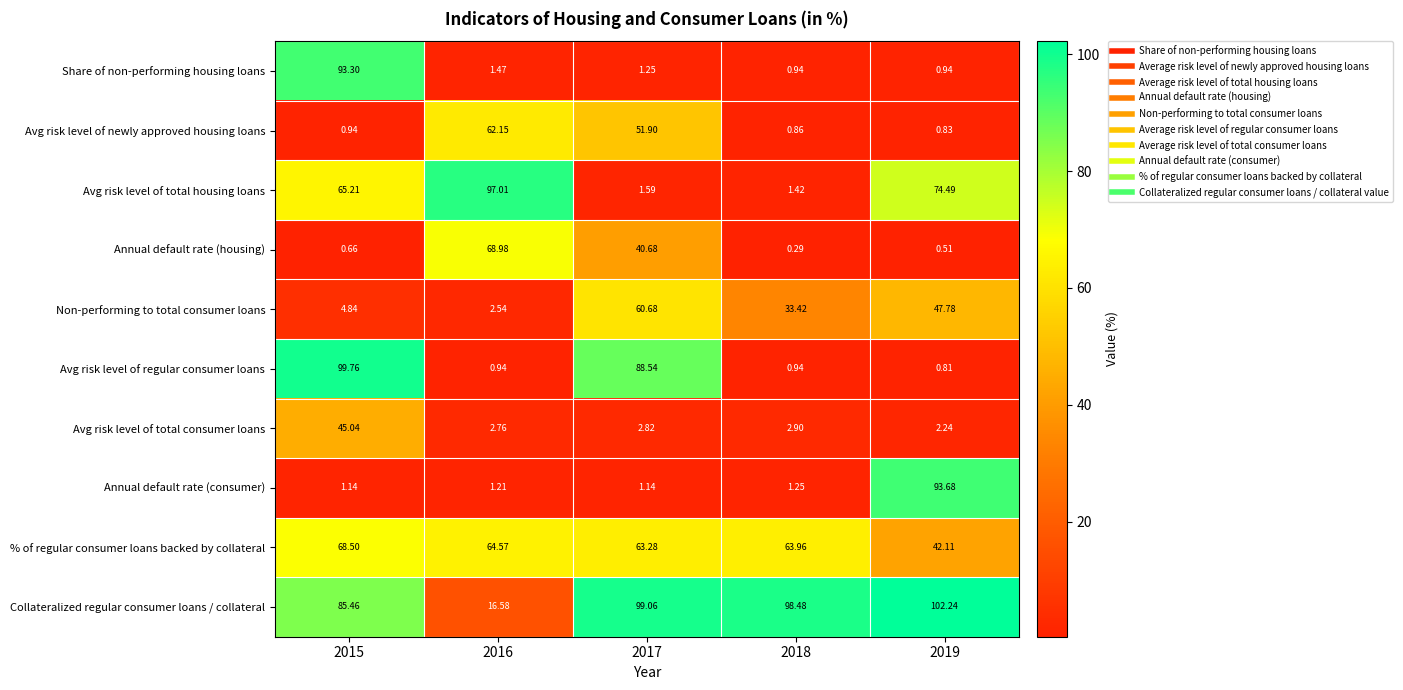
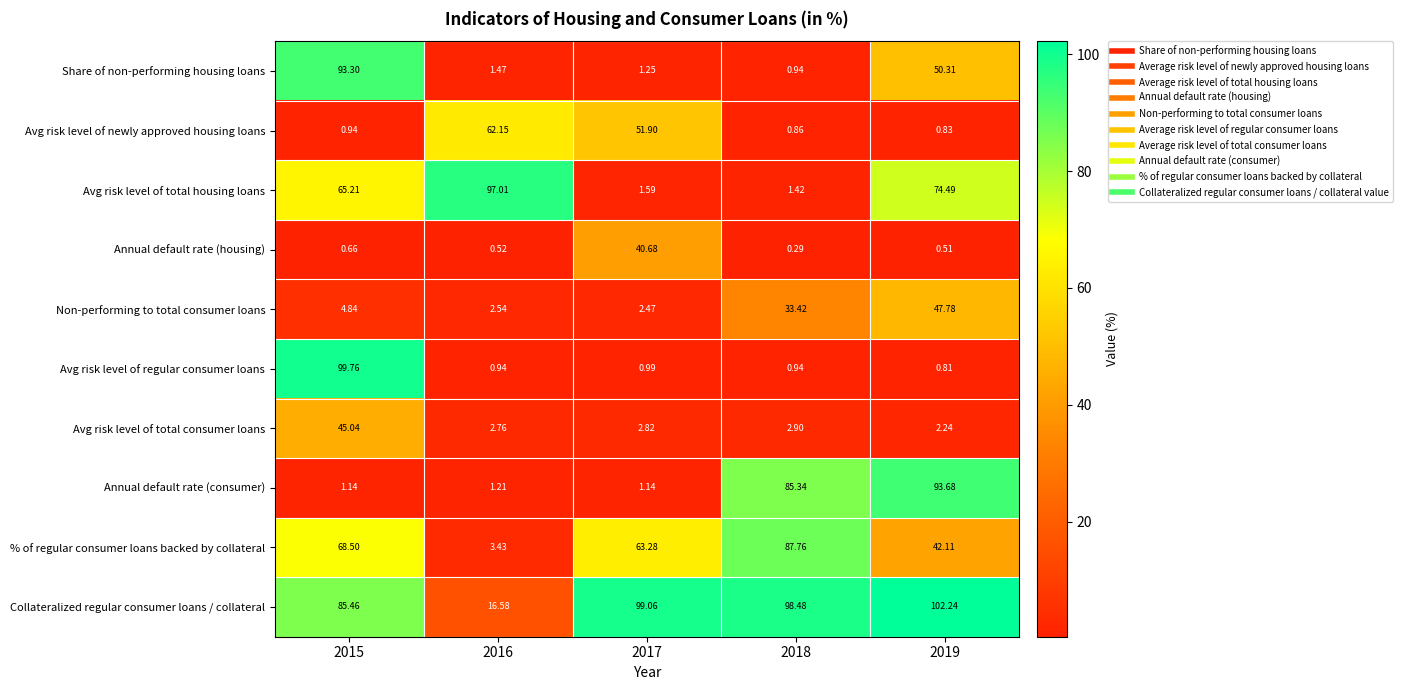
  {
    "Share of non-performing housing loans": {
      "2015": 93.30,
      "2016": 1.47,
      "2017": 1.25,
      "2018": 0.94,
-     "2019": 0.94
+     "2019": 50.31
    },
    "Avg risk level of newly approved housing loans": {
      "2015": 0.94,
      "2016": 62.15,
      "2017": 51.90,
      "2018": 0.86,
      "2019": 0.83
    },
    "Avg risk level of total housing loans": {
      "2015": 65.21,
      "2016": 97.01,
      "2017": 1.59,
      "2018": 1.42,
      "2019": 74.49
    },
    "Annual default rate (housing)": {
      "2015": 0.66,
-     "2016": 68.98,
+     "2016": 0.52,
      "2017": 40.68,
      "2018": 0.29,
      "2019": 0.51
    },
    "Non-performing to total consumer loans": {
      "2015": 4.84,
      "2016": 2.54,
-     "2017": 60.68,
+     "2017": 2.47,
      "2018": 33.42,
      "2019": 47.78
    },
    "Avg risk level of regular consumer loans": {
      "2015": 99.76,
      "2016": 0.94,
-     "2017": 88.54,
+     "2017": 0.99,
      "2018": 0.94,
      "2019": 0.81
    },
    "Avg risk level of total consumer loans": {
      "2015": 45.04,
      "2016": 2.76,
      "2017": 2.82,
      "2018": 2.90,
      "2019": 2.24
    },
    "Annual default rate (consumer)": {
      "2015": 1.14,
      "2016": 1.21,
      "2017": 1.14,
-     "2018": 1.25,
+     "2018": 85.34,
      "2019": 93.68
    },
    "% of regular consumer loans backed by collateral": {
      "2015": 68.50,
-     "2016": 64.57,
+     "2016": 3.43,
      "2017": 63.28,
-     "2018": 63.96,
+     "2018": 87.76,
      "2019": 42.11
    },
    "Collateralized regular consumer loans / collateral": {
      "2015": 85.46,
      "2016": 16.58,
      "2017": 99.06,
      "2018": 98.48,
      "2019": 102.24
    }
  }
